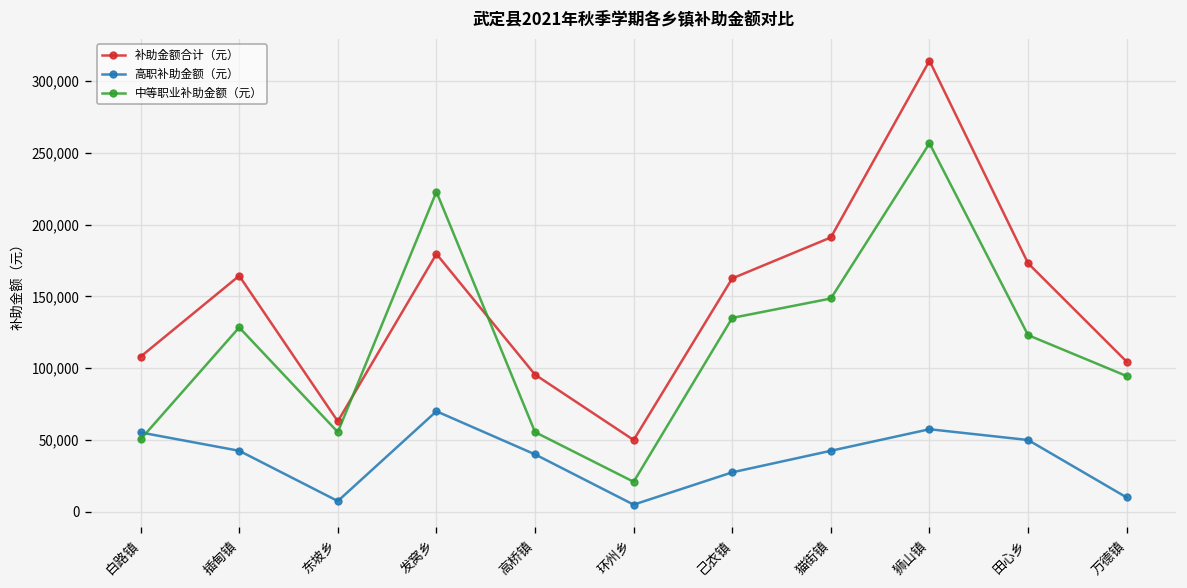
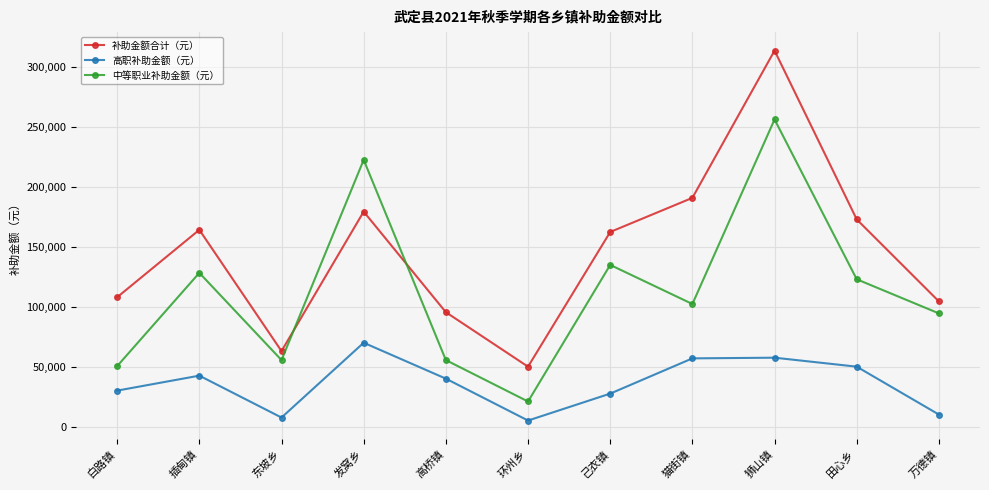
  {
    "补助金额合计（元）": {
      "白路镇": "108,000",
      "插甸镇": "164,000",
      "东坡乡": "63,000",
      "发窝乡": "180,000",
      "高桥镇": "96,000",
      "环州乡": "50,000",
      "己衣镇": "163,000",
      "猫街镇": "191,000",
      "狮山镇": "314,000",
      "田心乡": "173,000",
      "万德镇": "105,000"
    },
    "高职补助金额（元）": {
-     "白路镇": "55,000",
+     "白路镇": "30,000",
      "插甸镇": "43,000",
      "东坡乡": "8,000",
      "发窝乡": "70,000",
      "高桥镇": "40,000",
      "环州乡": "5,000",
      "己衣镇": "28,000",
-     "猫街镇": "43,000",
+     "猫街镇": "57,000",
      "狮山镇": "58,000",
      "田心乡": "50,000",
      "万德镇": "10,000"
    },
    "中等职业补助金额（元）": {
      "白路镇": "50,000",
      "插甸镇": "128,000",
      "东坡乡": "56,000",
      "发窝乡": "223,000",
      "高桥镇": "56,000",
      "环州乡": "21,000",
      "己衣镇": "135,000",
-     "猫街镇": "149,000",
+     "猫街镇": "102,000",
      "狮山镇": "257,000",
      "田心乡": "123,000",
      "万德镇": "95,000"
    }
  }
